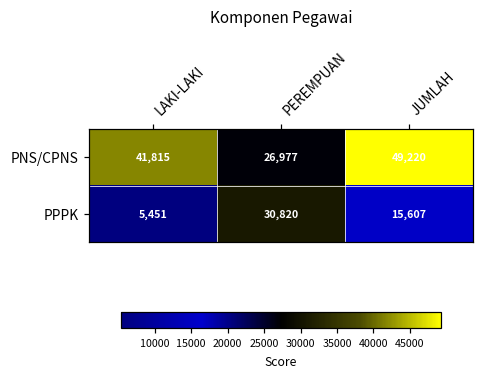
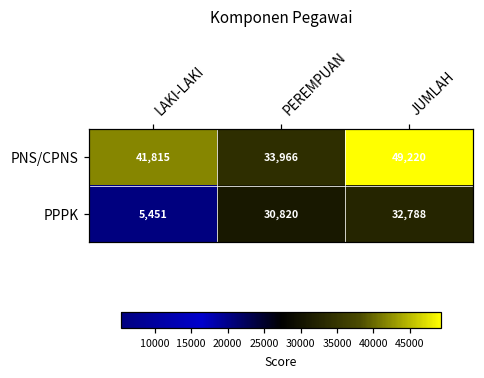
  {
    "PNS/CPNS": {
      "LAKI-LAKI": "41,815",
-     "PEREMPUAN": "26,977",
+     "PEREMPUAN": "33,966",
      "JUMLAH": "49,220"
    },
    "PPPK": {
      "LAKI-LAKI": "5,451",
      "PEREMPUAN": "30,820",
-     "JUMLAH": "15,607"
+     "JUMLAH": "32,788"
    }
  }
